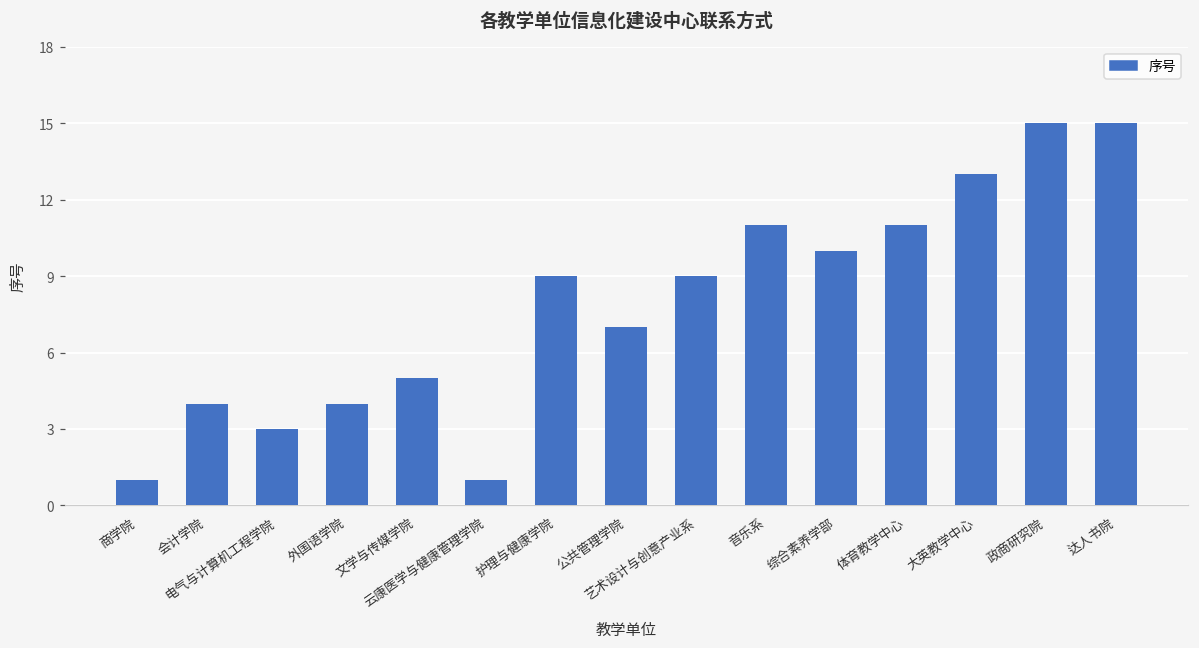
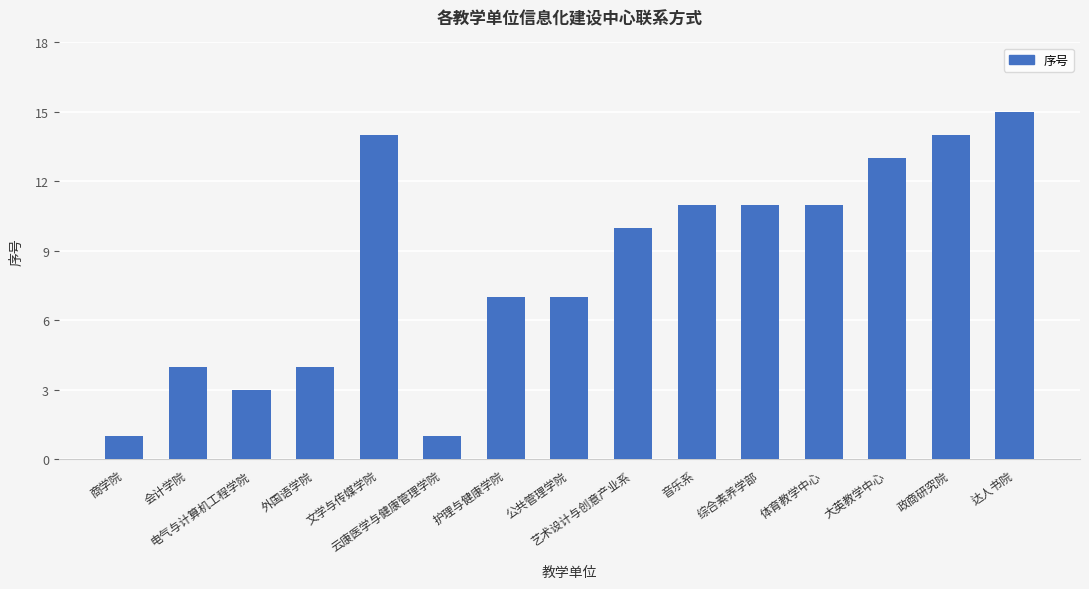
  {
    "商学院": 1,
    "会计学院": 4,
    "电气与计算机工程学院": 3,
    "外国语学院": 4,
-   "文学与传媒学院": 5,
+   "文学与传媒学院": 14,
    "云康医学与健康管理学院": 1,
-   "护理与健康学院": 9,
+   "护理与健康学院": 7,
    "公共管理学院": 7,
-   "艺术设计与创意产业系": 9,
+   "艺术设计与创意产业系": 10,
    "音乐系": 11,
-   "综合素养学部": 10,
+   "综合素养学部": 11,
    "体育教学中心": 11,
    "大英教学中心": 13,
-   "政商研究院": 15,
+   "政商研究院": 14,
    "达人书院": 15
  }
